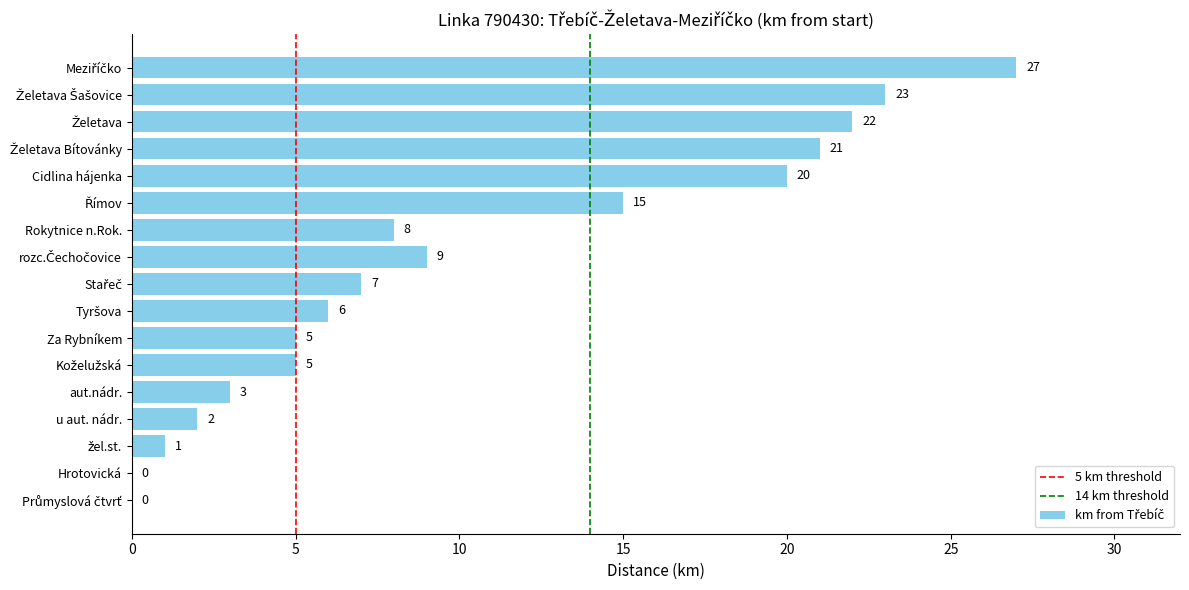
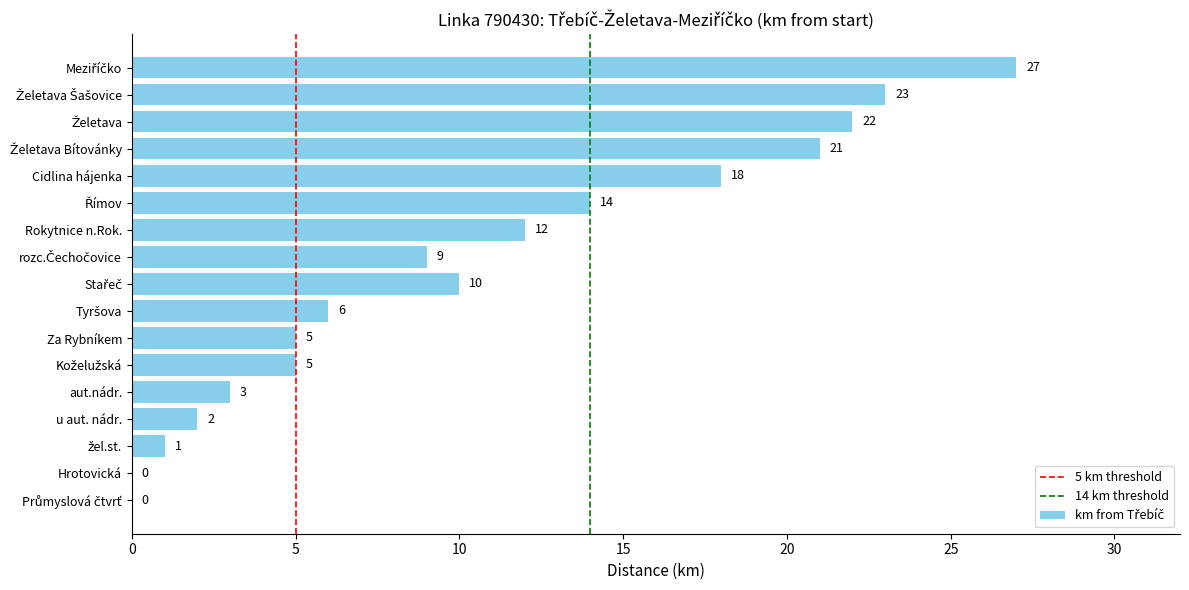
  {
    "Meziříčko": 27,
    "Želetava Šašovice": 23,
    "Želetava": 22,
    "Želetava Bítovánky": 21,
-   "Cidlina hájenka": 20,
-   "Římov": 15,
-   "Rokytnice n.Rok.": 8,
+   "Cidlina hájenka": 18,
+   "Římov": 14,
+   "Rokytnice n.Rok.": 12,
    "rozc.Čechočovice": 9,
-   "Stařeč": 7,
+   "Stařeč": 10,
    "Tyršova": 6,
    "Za Rybníkem": 5,
    "Koželužská": 5,
    "aut.nádr.": 3,
    "u aut. nádr.": 2,
    "žel.st.": 1,
    "Hrotovická": 0,
    "Průmyslová čtvrť": 0
  }
